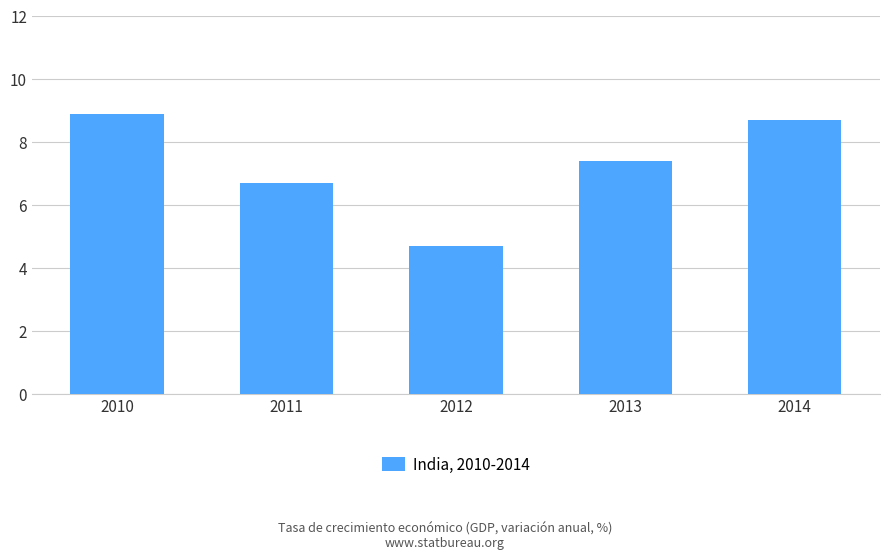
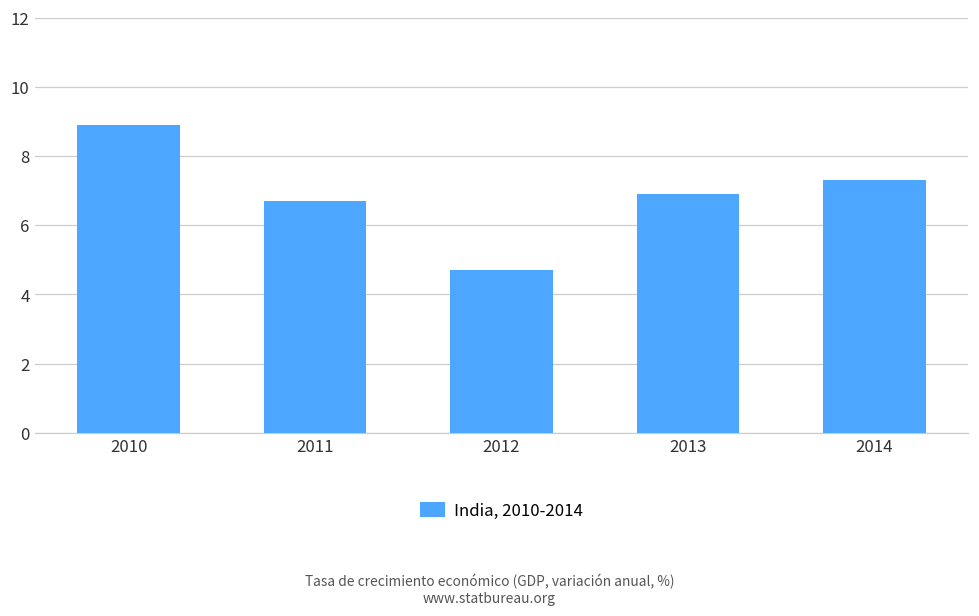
  {
    "2010": 8.9,
    "2011": 6.7,
    "2012": 4.7,
-   "2013": 7.4,
-   "2014": 8.7
+   "2013": 6.9,
+   "2014": 7.3
  }
